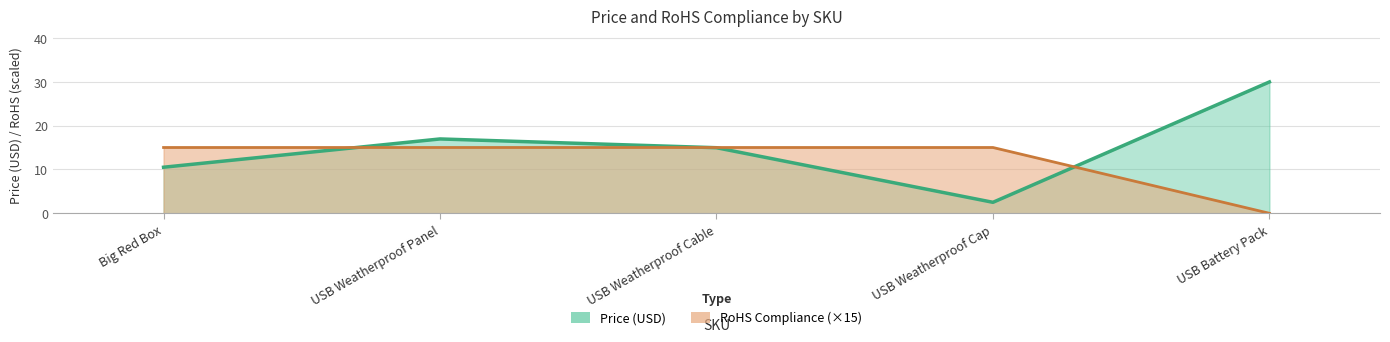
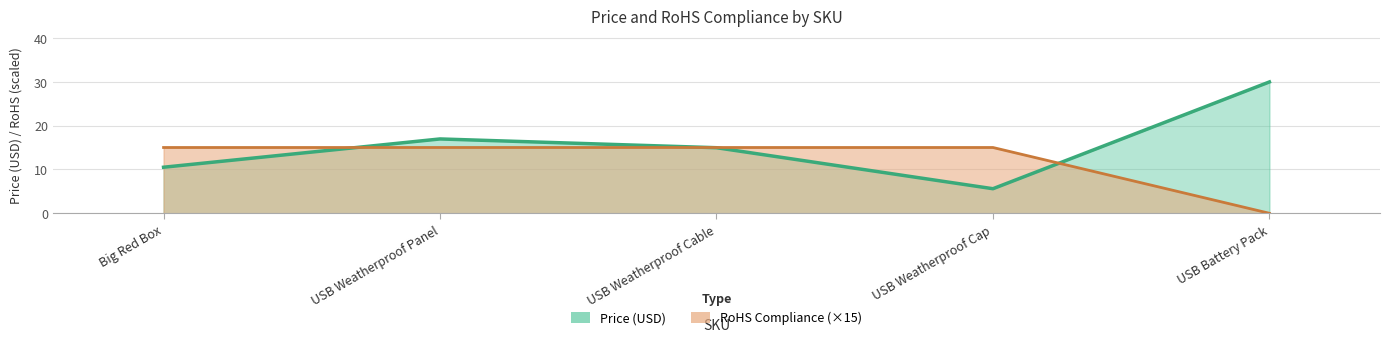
  {
    "Price (USD)": {
      "Big Red Box": 11,
      "USB Weatherproof Panel": 17,
-     "USB Weatherproof Cap": 3,
+     "USB Weatherproof Cap": 6,
      "USB Battery Pack": 30
    },
    "RoHS Compliance (×15)": {
      "Big Red Box": 15,
      "USB Weatherproof Panel": 15,
      "USB Weatherproof Cap": 15,
      "USB Battery Pack": 0
    }
  }
